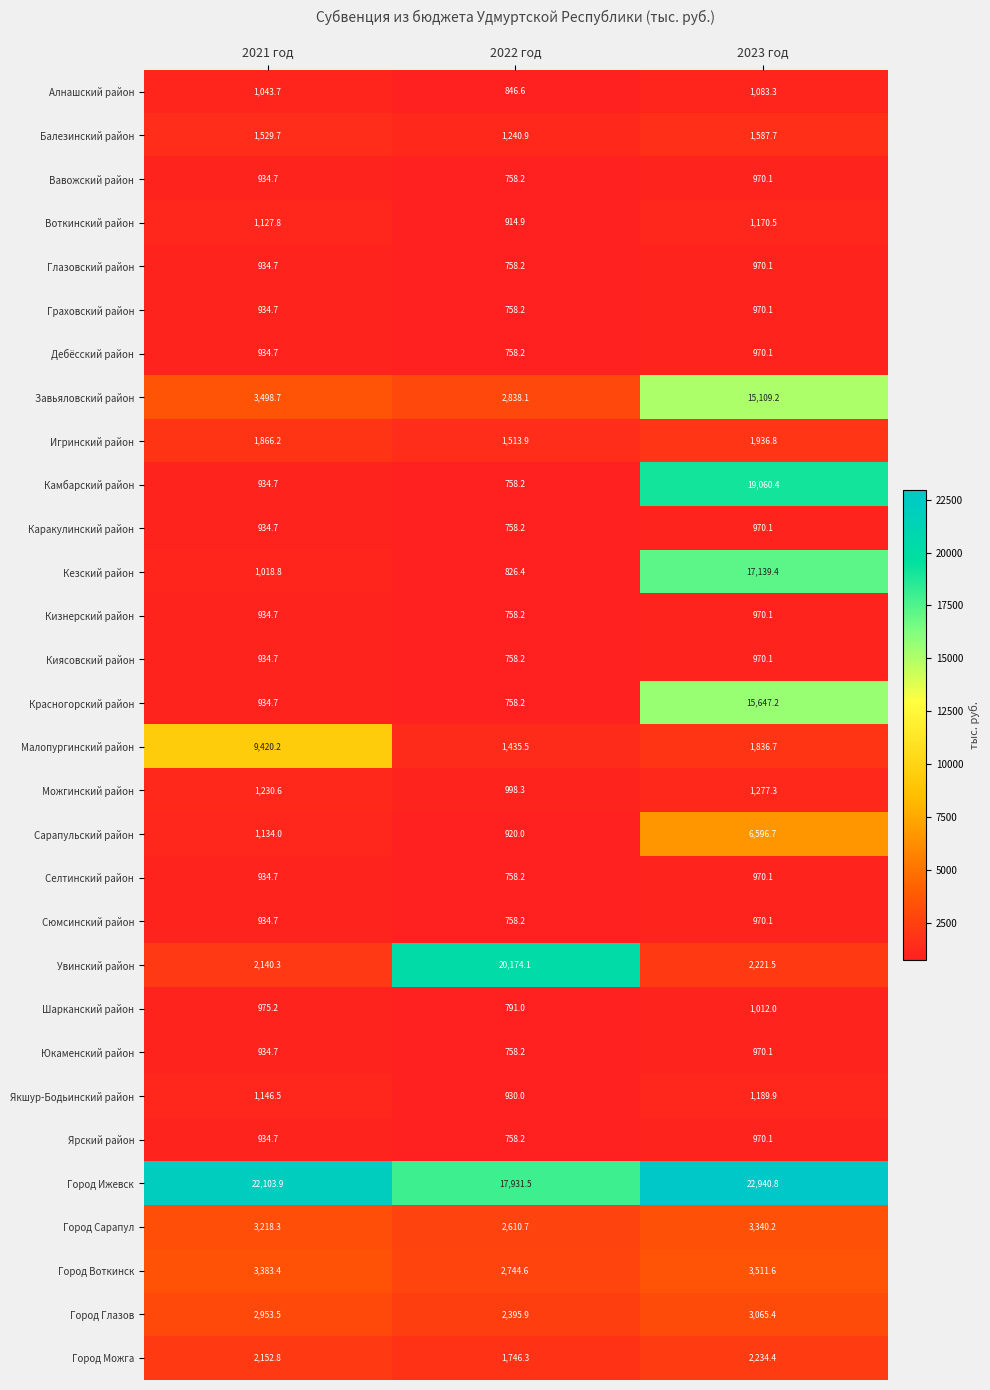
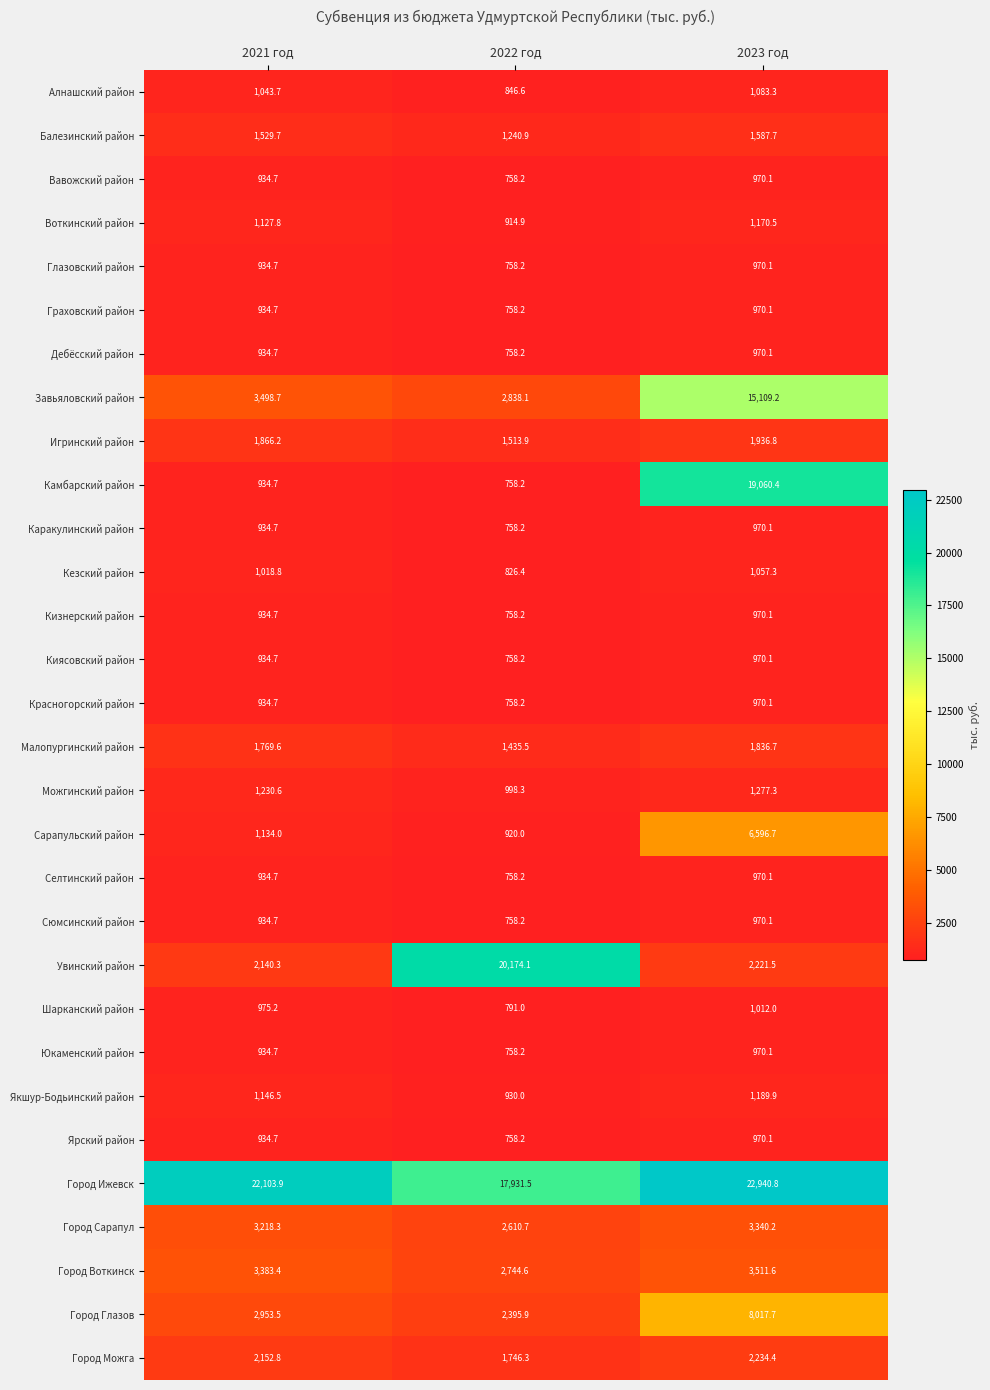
  {
    "Алнашский район": {
      "2021 год": "1,043.7",
      "2022 год": "846.6",
      "2023 год": "1,083.3"
    },
    "Балезинский район": {
      "2021 год": "1,529.7",
      "2022 год": "1,240.9",
      "2023 год": "1,587.7"
    },
    "Вавожский район": {
      "2021 год": "934.7",
      "2022 год": "758.2",
      "2023 год": "970.1"
    },
    "Воткинский район": {
      "2021 год": "1,127.8",
      "2022 год": "914.9",
      "2023 год": "1,170.5"
    },
    "Глазовский район": {
      "2021 год": "934.7",
      "2022 год": "758.2",
      "2023 год": "970.1"
    },
    "Граховский район": {
      "2021 год": "934.7",
      "2022 год": "758.2",
      "2023 год": "970.1"
    },
    "Дебёсский район": {
      "2021 год": "934.7",
      "2022 год": "758.2",
      "2023 год": "970.1"
    },
    "Завьяловский район": {
      "2021 год": "3,498.7",
      "2022 год": "2,838.1",
      "2023 год": "15,109.2"
    },
    "Игринский район": {
      "2021 год": "1,866.2",
      "2022 год": "1,513.9",
      "2023 год": "1,936.8"
    },
    "Камбарский район": {
      "2021 год": "934.7",
      "2022 год": "758.2",
      "2023 год": "19,060.4"
    },
    "Каракулинский район": {
      "2021 год": "934.7",
      "2022 год": "758.2",
      "2023 год": "970.1"
    },
    "Кезский район": {
      "2021 год": "1,018.8",
      "2022 год": "826.4",
-     "2023 год": "17,139.4"
+     "2023 год": "1,057.3"
    },
    "Кизнерский район": {
      "2021 год": "934.7",
      "2022 год": "758.2",
      "2023 год": "970.1"
    },
    "Киясовский район": {
      "2021 год": "934.7",
      "2022 год": "758.2",
      "2023 год": "970.1"
    },
    "Красногорский район": {
      "2021 год": "934.7",
      "2022 год": "758.2",
-     "2023 год": "15,647.2"
+     "2023 год": "970.1"
    },
    "Малопургинский район": {
-     "2021 год": "9,420.2",
+     "2021 год": "1,769.6",
      "2022 год": "1,435.5",
      "2023 год": "1,836.7"
    },
    "Можгинский район": {
      "2021 год": "1,230.6",
      "2022 год": "998.3",
      "2023 год": "1,277.3"
    },
    "Сарапульский район": {
      "2021 год": "1,134.0",
      "2022 год": "920.0",
      "2023 год": "6,596.7"
    },
    "Селтинский район": {
      "2021 год": "934.7",
      "2022 год": "758.2",
      "2023 год": "970.1"
    },
    "Сюмсинский район": {
      "2021 год": "934.7",
      "2022 год": "758.2",
      "2023 год": "970.1"
    },
    "Увинский район": {
      "2021 год": "2,140.3",
      "2022 год": "20,174.1",
      "2023 год": "2,221.5"
    },
    "Шарканский район": {
      "2021 год": "975.2",
      "2022 год": "791.0",
      "2023 год": "1,012.0"
    },
    "Юкаменский район": {
      "2021 год": "934.7",
      "2022 год": "758.2",
      "2023 год": "970.1"
    },
    "Якшур-Бодьинский район": {
      "2021 год": "1,146.5",
      "2022 год": "930.0",
      "2023 год": "1,189.9"
    },
    "Ярский район": {
      "2021 год": "934.7",
      "2022 год": "758.2",
      "2023 год": "970.1"
    },
    "Город Ижевск": {
      "2021 год": "22,103.9",
      "2022 год": "17,931.5",
      "2023 год": "22,940.8"
    },
    "Город Сарапул": {
      "2021 год": "3,218.3",
      "2022 год": "2,610.7",
      "2023 год": "3,340.2"
    },
    "Город Воткинск": {
      "2021 год": "3,383.4",
      "2022 год": "2,744.6",
      "2023 год": "3,511.6"
    },
    "Город Глазов": {
      "2021 год": "2,953.5",
      "2022 год": "2,395.9",
-     "2023 год": "3,065.4"
+     "2023 год": "8,017.7"
    },
    "Город Можга": {
      "2021 год": "2,152.8",
      "2022 год": "1,746.3",
      "2023 год": "2,234.4"
    }
  }
